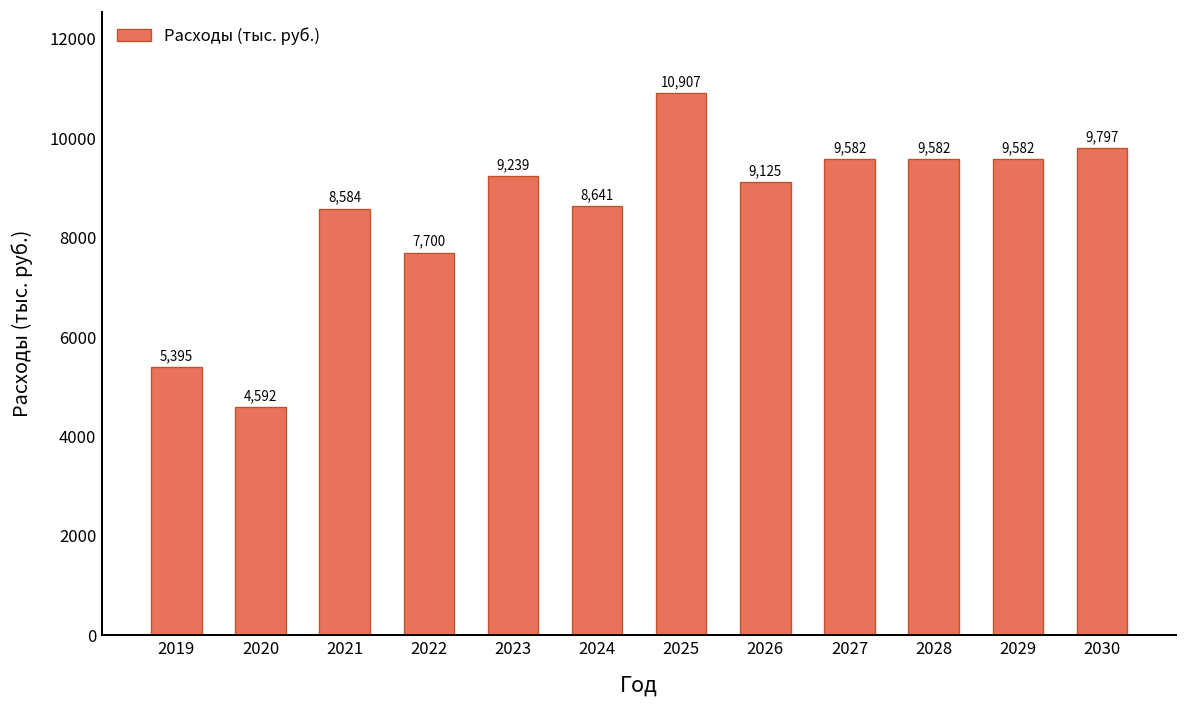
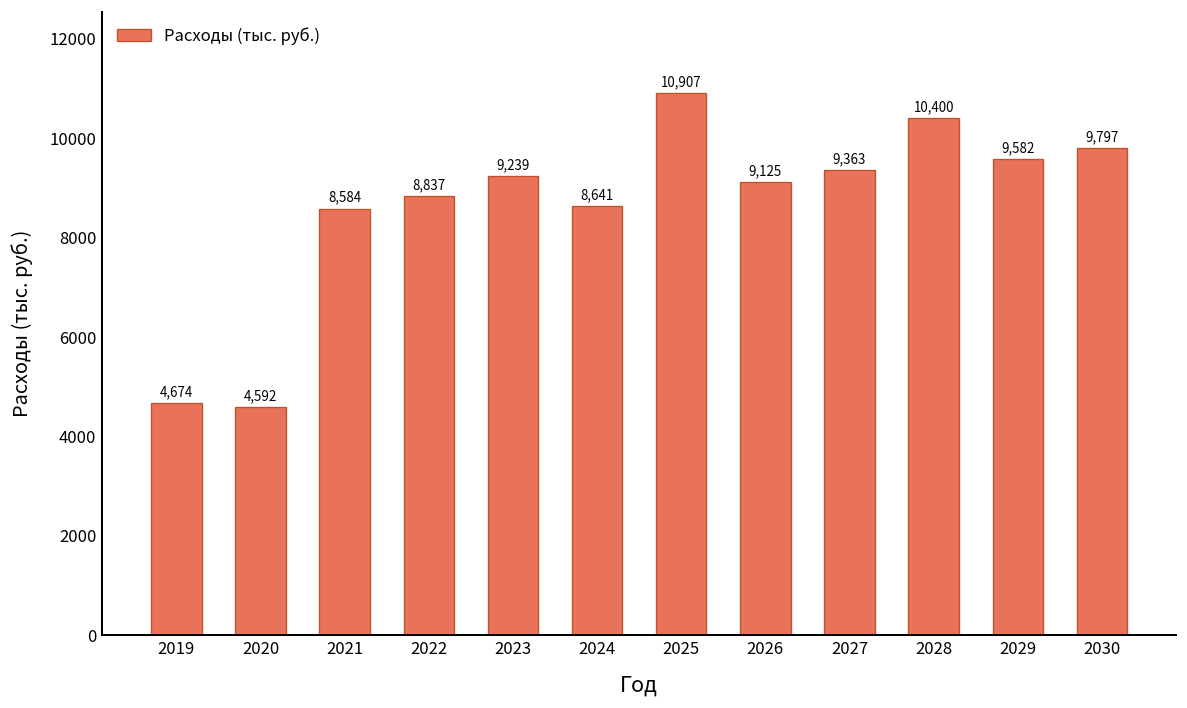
  {
-   "2019": "5,395",
+   "2019": "4,674",
    "2020": "4,592",
    "2021": "8,584",
-   "2022": "7,700",
+   "2022": "8,837",
    "2023": "9,239",
    "2024": "8,641",
    "2025": "10,907",
    "2026": "9,125",
-   "2027": "9,582",
-   "2028": "9,582",
+   "2027": "9,363",
+   "2028": "10,400",
    "2029": "9,582",
    "2030": "9,797"
  }
